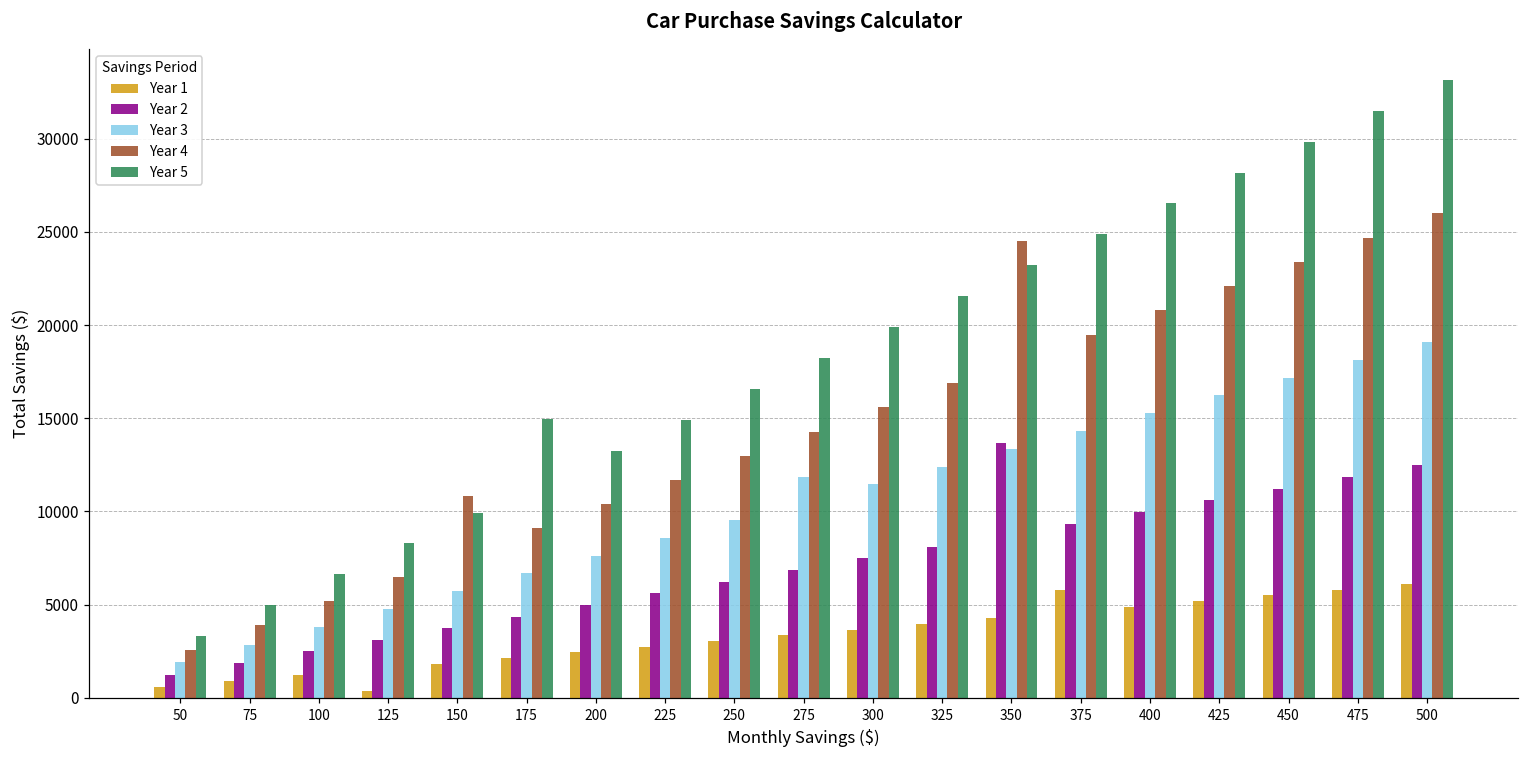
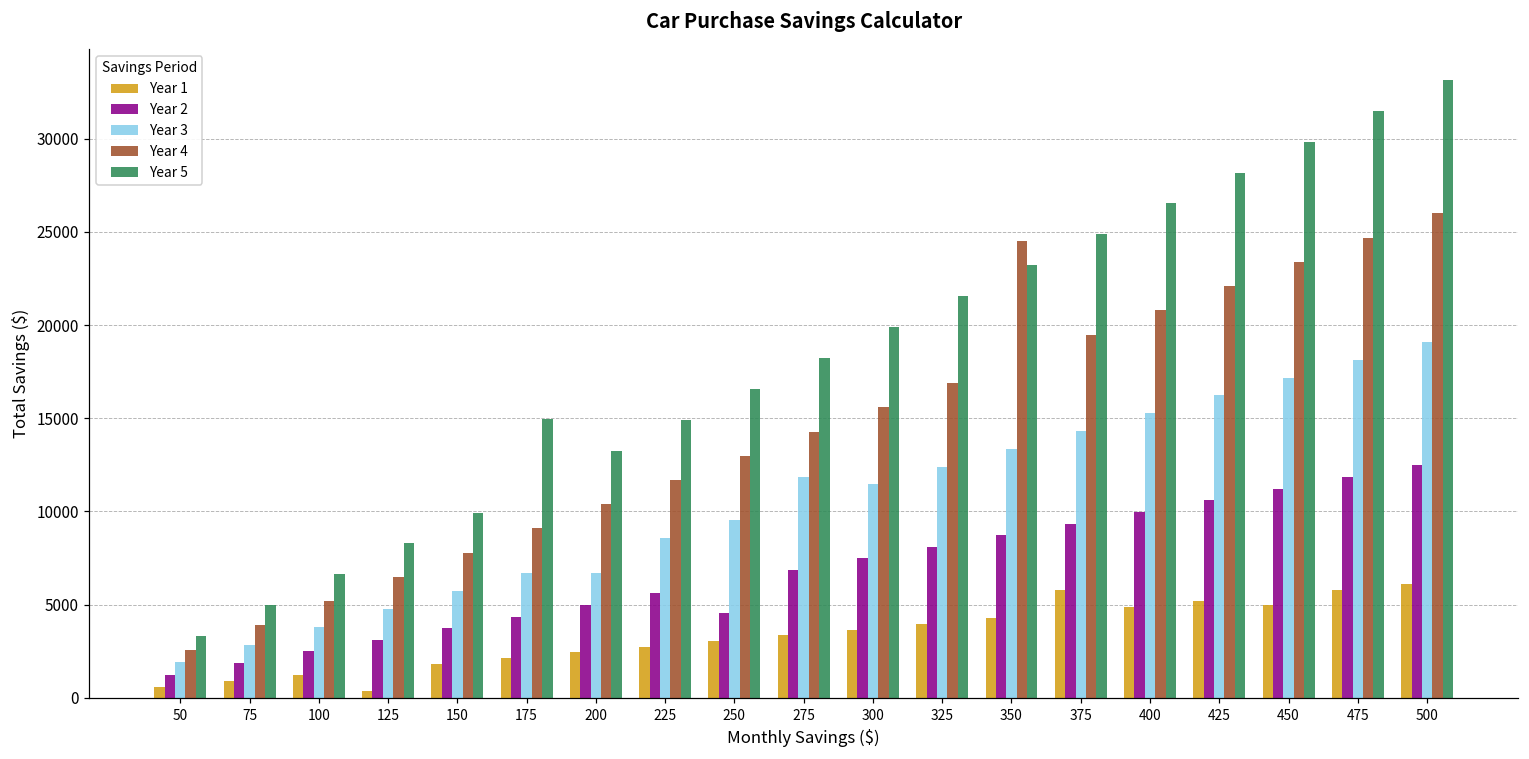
  {
    "Year 1": {
      "50": 600,
      "75": 900,
      "100": 1200,
      "125": 400,
      "150": 1800,
      "175": 2100,
      "200": 2400,
      "225": 2800,
      "250": 3100,
      "275": 3400,
      "300": 3700,
      "325": 4000,
      "350": 4300,
      "375": 5800,
      "400": 4900,
      "425": 5200,
-     "450": 5500,
+     "450": 5000,
      "475": 5800,
      "500": 6100
    },
    "Year 2": {
      "50": 1200,
      "75": 1900,
      "100": 2500,
      "125": 3100,
      "150": 3700,
      "175": 4400,
      "200": 5000,
      "225": 5600,
-     "250": 6200,
+     "250": 4600,
      "275": 6900,
      "300": 7500,
      "325": 8100,
-     "350": 13700,
+     "350": 8700,
      "375": 9400,
      "400": 10000,
      "425": 10600,
      "450": 11200,
      "475": 11800,
      "500": 12500
    },
    "Year 3": {
      "50": 1900,
      "75": 2900,
      "100": 3800,
      "125": 4800,
      "150": 5700,
      "175": 6700,
-     "200": 7600,
+     "200": 6700,
      "225": 8600,
      "250": 9500,
      "275": 11800,
      "300": 11500,
      "325": 12400,
      "350": 13400,
      "375": 14300,
      "400": 15300,
      "425": 16200,
      "450": 17200,
      "475": 18100,
      "500": 19100
    },
    "Year 4": {
      "50": 2600,
      "75": 3900,
      "100": 5200,
      "125": 6500,
-     "150": 10800,
+     "150": 7800,
      "175": 9100,
      "200": 10400,
      "225": 11700,
      "250": 13000,
      "275": 14300,
      "300": 15600,
      "325": 16900,
      "350": 24500,
      "375": 19500,
      "400": 20800,
      "425": 22100,
      "450": 23400,
      "475": 24700,
      "500": 26000
    },
    "Year 5": {
      "50": 3300,
      "75": 5000,
      "100": 6600,
      "125": 8300,
      "150": 9900,
      "175": 15000,
      "200": 13300,
      "225": 14900,
      "250": 16600,
      "275": 18200,
      "300": 19900,
      "325": 21500,
      "350": 23200,
      "375": 24900,
      "400": 26500,
      "425": 28200,
      "450": 29800,
      "475": 31500,
      "500": 33100
    }
  }
